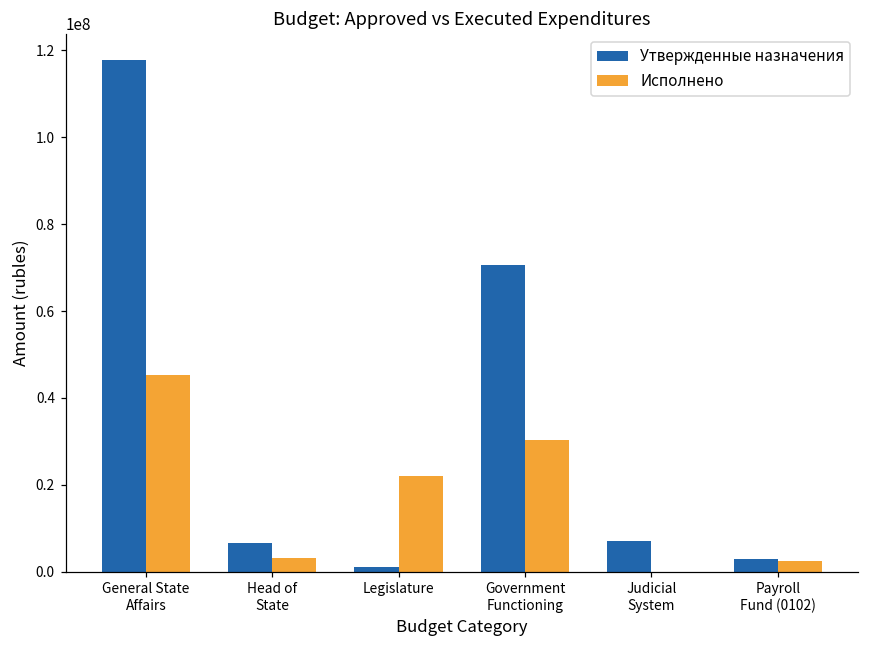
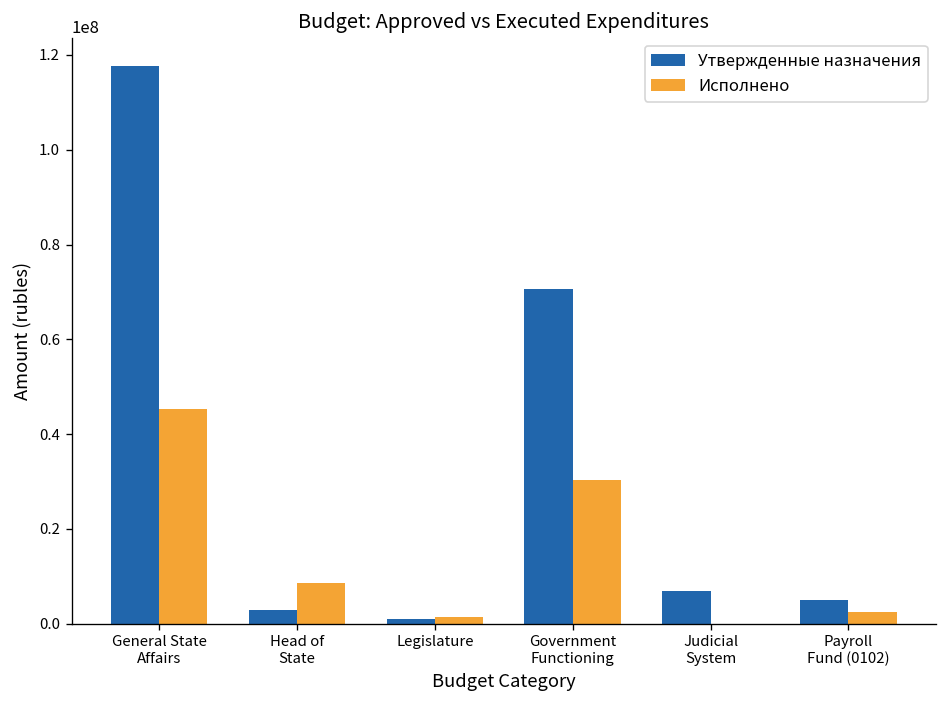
  {
    "Утвержденные назначения": {
      "General State Affairs": 118000000,
-     "Head of State": 7000000,
+     "Head of State": 3000000,
      "Legislature": 1000000,
      "Government Functioning": 71000000,
      "Judicial System": 7000000,
-     "Payroll Fund (0102)": 3000000
+     "Payroll Fund (0102)": 5000000
    },
    "Исполнено": {
      "General State Affairs": 45000000,
-     "Head of State": 3000000,
-     "Legislature": 22000000,
+     "Head of State": 9000000,
+     "Legislature": 1000000,
      "Government Functioning": 30000000,
      "Judicial System": 0,
      "Payroll Fund (0102)": 2000000
    }
  }
